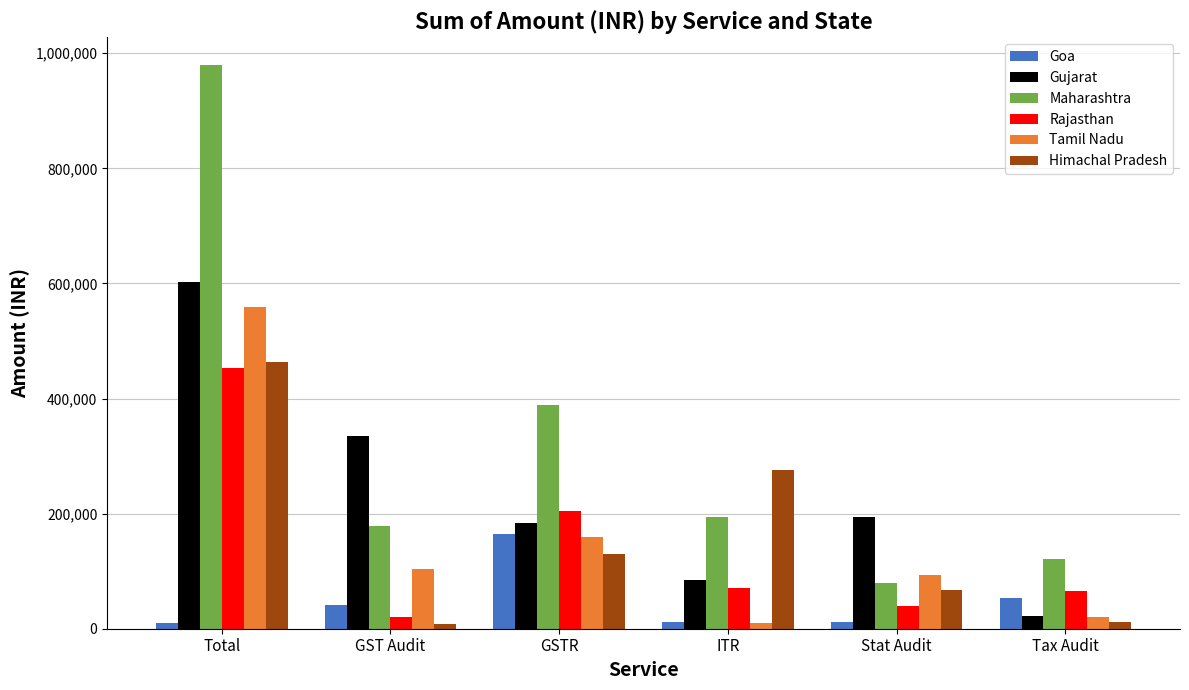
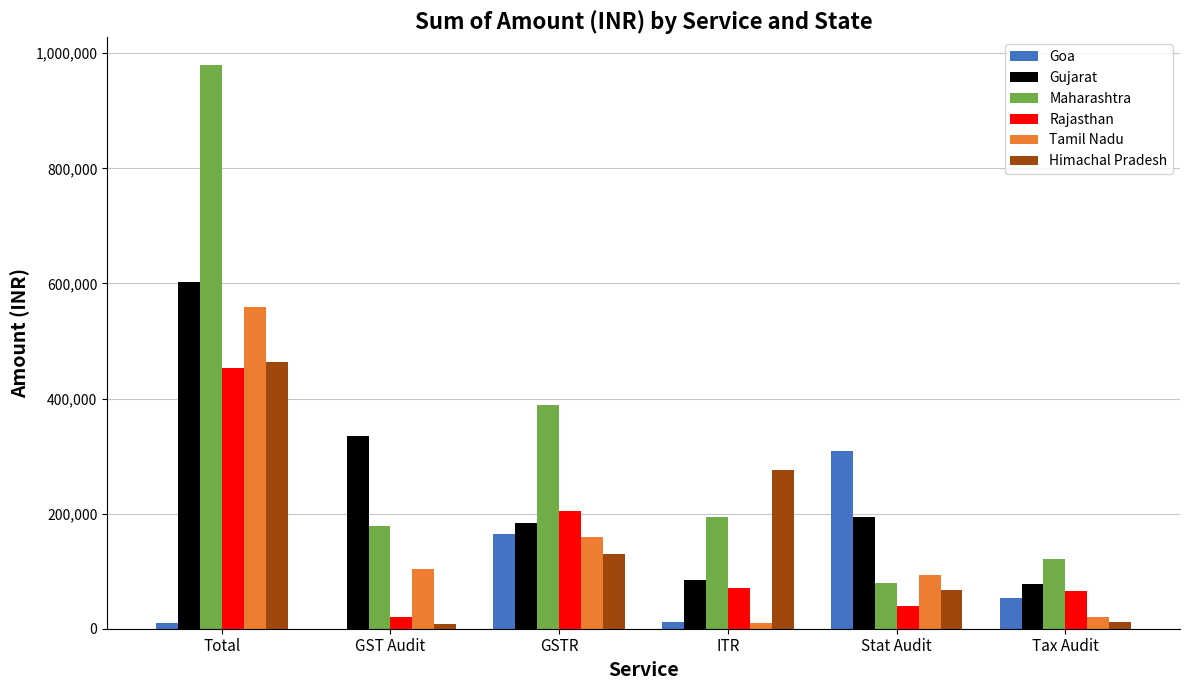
  {
    "Goa": {
      "Total": "10,000",
-     "GST Audit": "40,000",
+     "GST Audit": "0",
      "GSTR": "160,000",
      "ITR": "10,000",
-     "Stat Audit": "10,000",
+     "Stat Audit": "310,000",
      "Tax Audit": "50,000"
    },
    "Gujarat": {
      "Total": "600,000",
      "GST Audit": "330,000",
      "GSTR": "180,000",
      "ITR": "80,000",
      "Stat Audit": "190,000",
-     "Tax Audit": "20,000"
+     "Tax Audit": "80,000"
    },
    "Maharashtra": {
      "Total": "980,000",
      "GST Audit": "180,000",
      "GSTR": "390,000",
      "ITR": "200,000",
      "Stat Audit": "80,000",
      "Tax Audit": "120,000"
    },
    "Rajasthan": {
      "Total": "450,000",
      "GST Audit": "20,000",
      "GSTR": "200,000",
      "ITR": "70,000",
      "Stat Audit": "40,000",
      "Tax Audit": "70,000"
    },
    "Tamil Nadu": {
      "Total": "560,000",
      "GST Audit": "100,000",
      "GSTR": "160,000",
      "ITR": "10,000",
      "Stat Audit": "90,000",
      "Tax Audit": "20,000"
    },
    "Himachal Pradesh": {
      "Total": "460,000",
      "GST Audit": "10,000",
      "GSTR": "130,000",
      "ITR": "280,000",
      "Stat Audit": "70,000",
      "Tax Audit": "10,000"
    }
  }
